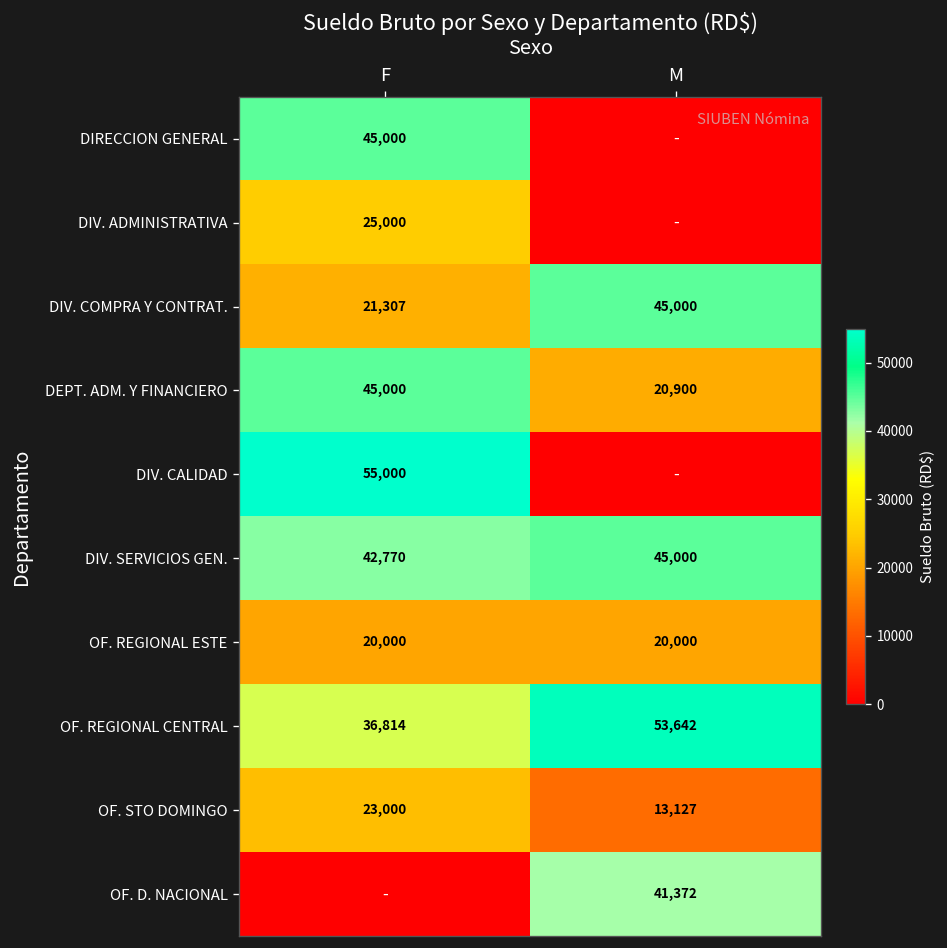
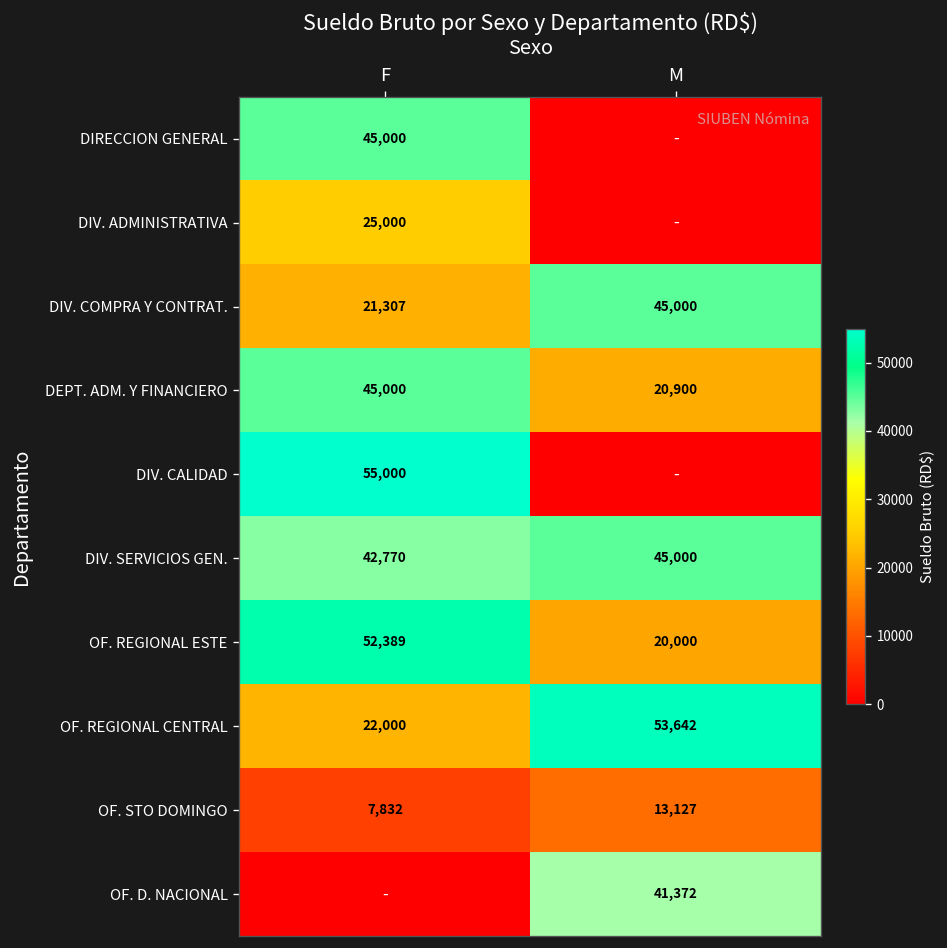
  {
    "DIRECCION GENERAL": {
      "F": "45,000"
    },
    "DIV. ADMINISTRATIVA": {
      "F": "25,000"
    },
    "DIV. COMPRA Y CONTRAT.": {
      "F": "21,307",
      "M": "45,000"
    },
    "DEPT. ADM. Y FINANCIERO": {
      "F": "45,000",
      "M": "20,900"
    },
    "DIV. CALIDAD": {
      "F": "55,000"
    },
    "DIV. SERVICIOS GEN.": {
      "F": "42,770",
      "M": "45,000"
    },
    "OF. REGIONAL ESTE": {
-     "F": "20,000",
+     "F": "52,389",
      "M": "20,000"
    },
    "OF. REGIONAL CENTRAL": {
-     "F": "36,814",
+     "F": "22,000",
      "M": "53,642"
    },
    "OF. STO DOMINGO": {
-     "F": "23,000",
+     "F": "7,832",
      "M": "13,127"
    },
    "OF. D. NACIONAL": {
      "M": "41,372"
    }
  }
